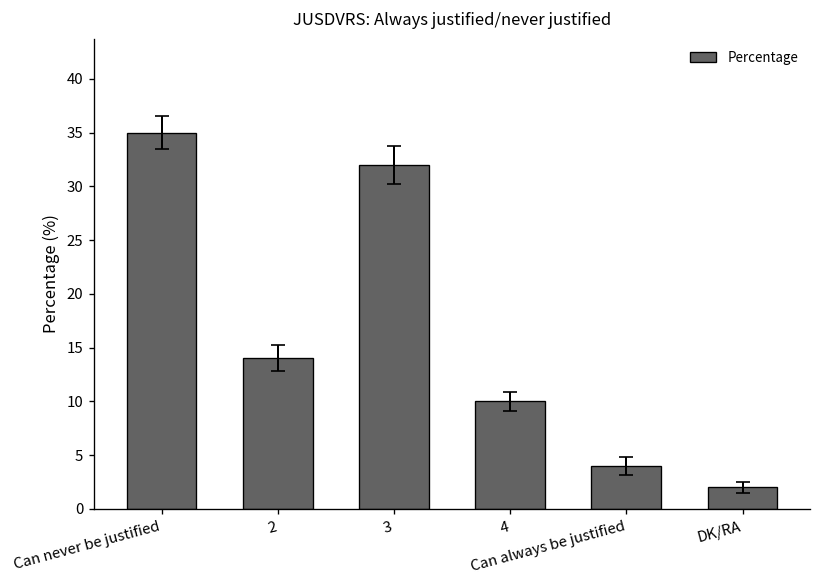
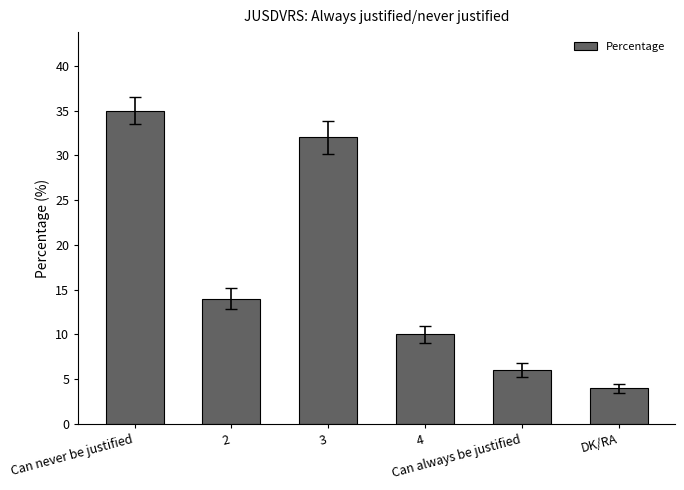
  {
    "Percentage": {
      "Can never be justified": 35,
      "2": 14,
      "3": 32,
      "4": 10,
-     "Can always be justified": 4,
-     "DK/RA": 2
+     "Can always be justified": 6,
+     "DK/RA": 4
    }
  }
